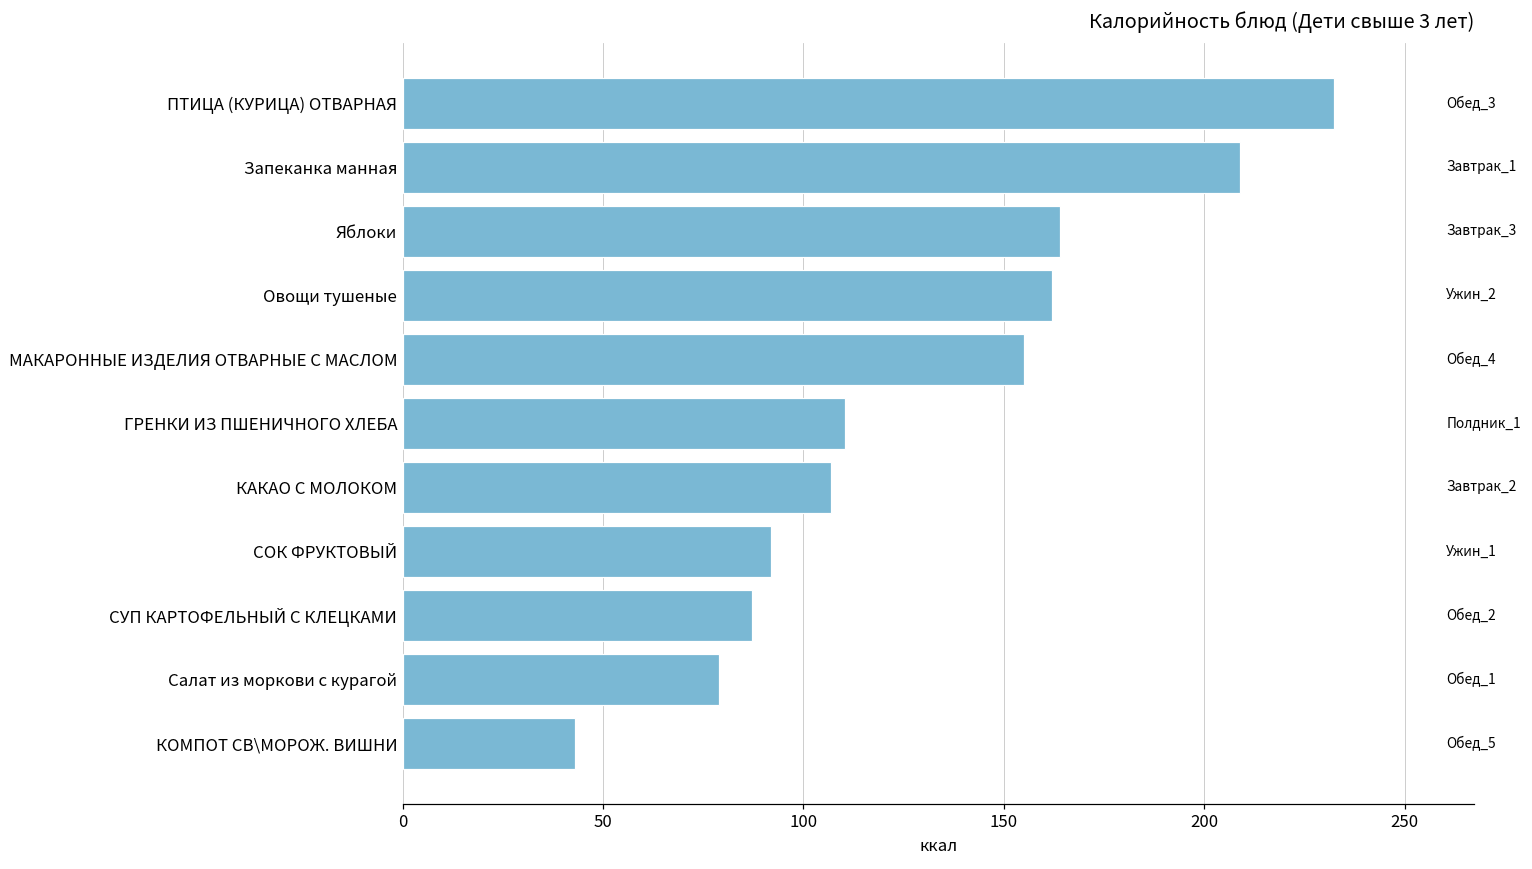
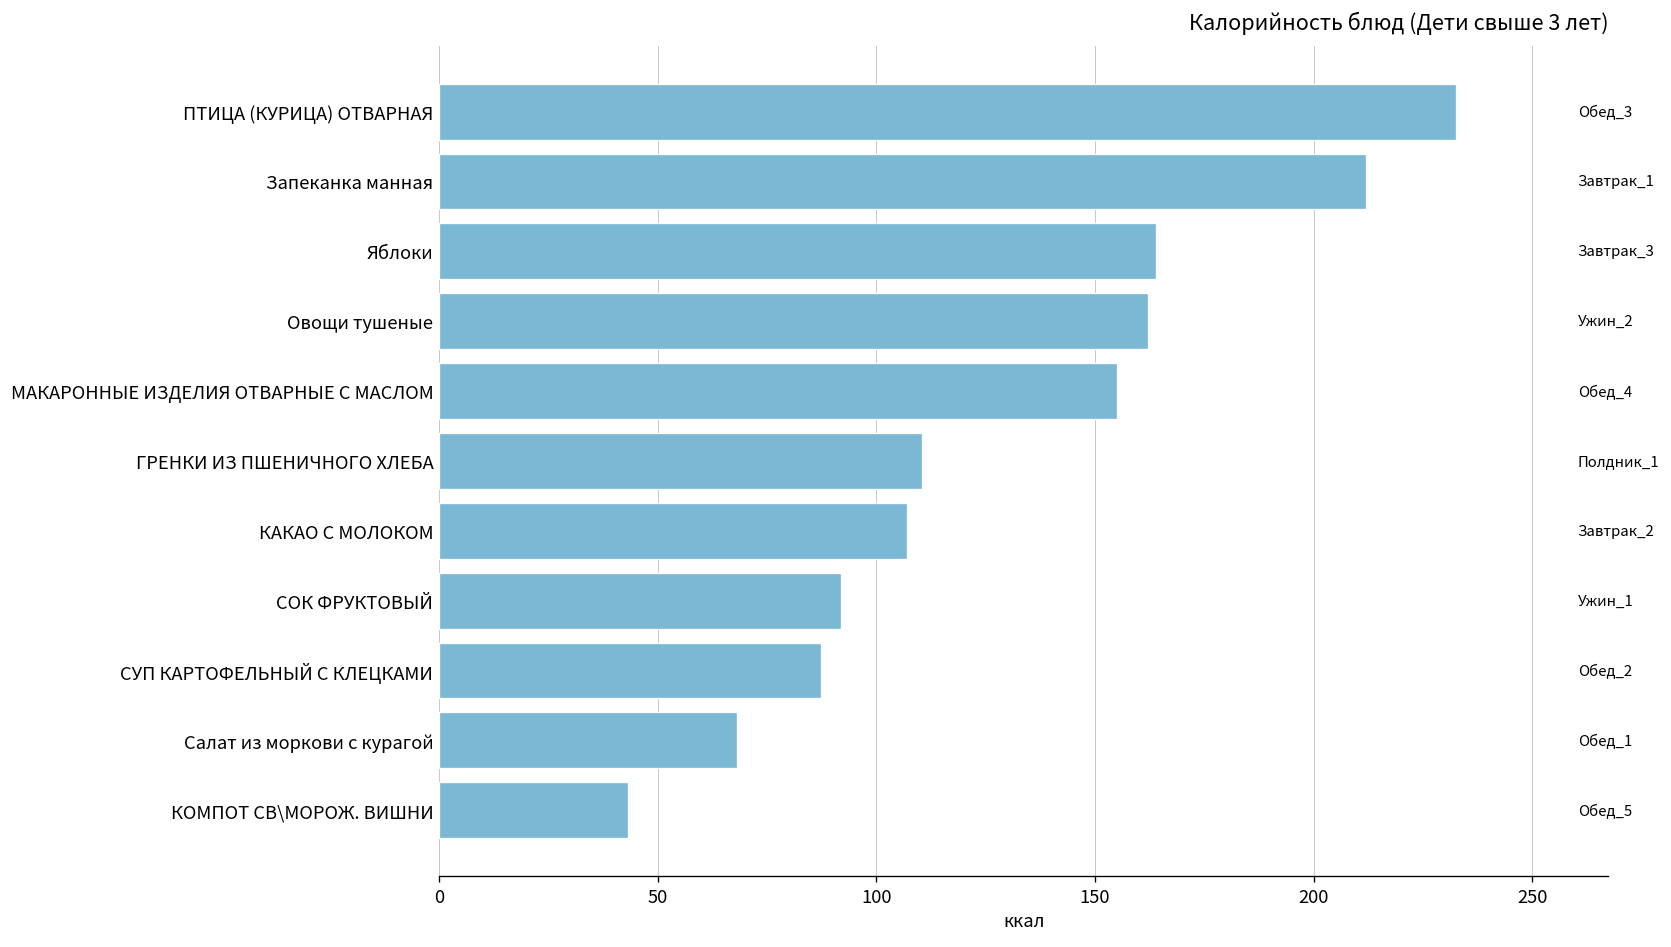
  {
    "ПТИЦА (КУРИЦА) ОТВАРНАЯ": 232,
-   "Запеканка манная": 209,
+   "Запеканка манная": 212,
    "Яблоки": 164,
    "Овощи тушеные": 162,
    "МАКАРОННЫЕ ИЗДЕЛИЯ ОТВАРНЫЕ С МАСЛОМ": 155,
    "ГРЕНКИ ИЗ ПШЕНИЧНОГО ХЛЕБА": 110,
    "КАКАО С МОЛОКОМ": 107,
    "СОК ФРУКТОВЫЙ": 92,
    "СУП КАРТОФЕЛЬНЫЙ С КЛЕЦКАМИ": 87,
-   "Салат из моркови с курагой": 79,
+   "Салат из моркови с курагой": 68,
    "КОМПОТ СВ\\МОРОЖ. ВИШНИ": 43
  }
